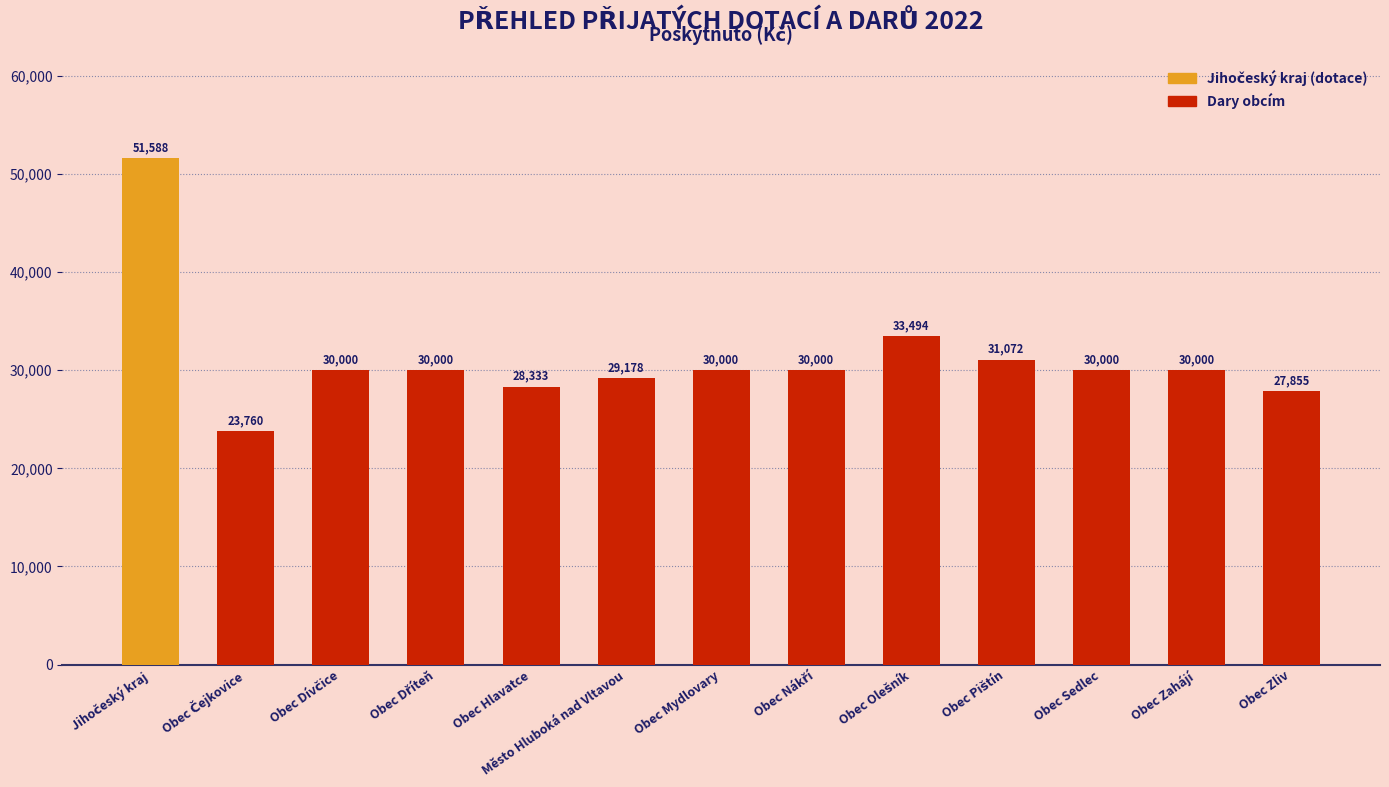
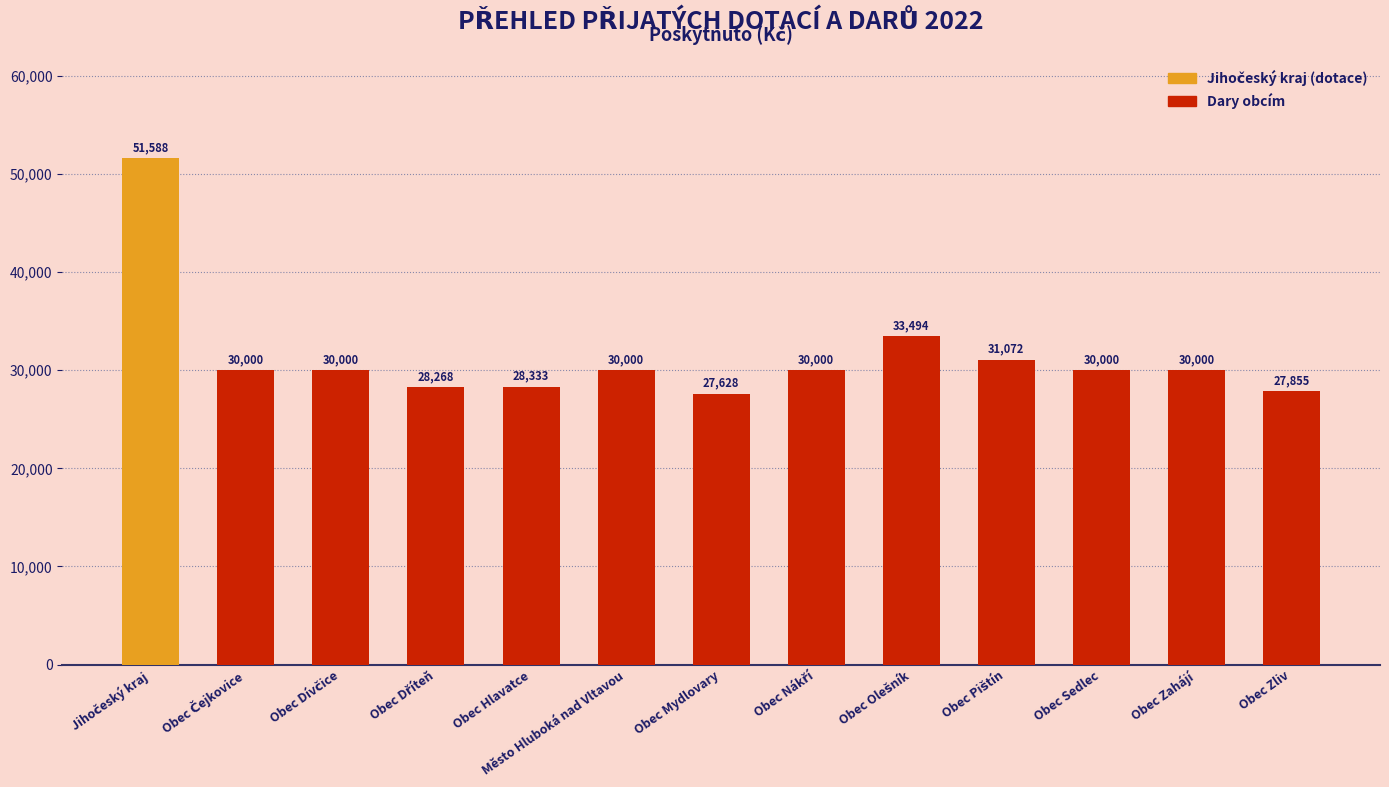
  {
    "Jihočeský kraj": "51,588",
-   "Obec Čejkovice": "23,760",
+   "Obec Čejkovice": "30,000",
    "Obec Dívčice": "30,000",
-   "Obec Dříteň": "30,000",
+   "Obec Dříteň": "28,268",
    "Obec Hlavatce": "28,333",
-   "Město Hluboká nad Vltavou": "29,178",
-   "Obec Mydlovary": "30,000",
+   "Město Hluboká nad Vltavou": "30,000",
+   "Obec Mydlovary": "27,628",
    "Obec Nákří": "30,000",
    "Obec Olešník": "33,494",
    "Obec Pištín": "31,072",
    "Obec Sedlec": "30,000",
    "Obec Zahájí": "30,000",
    "Obec Zliv": "27,855"
  }
